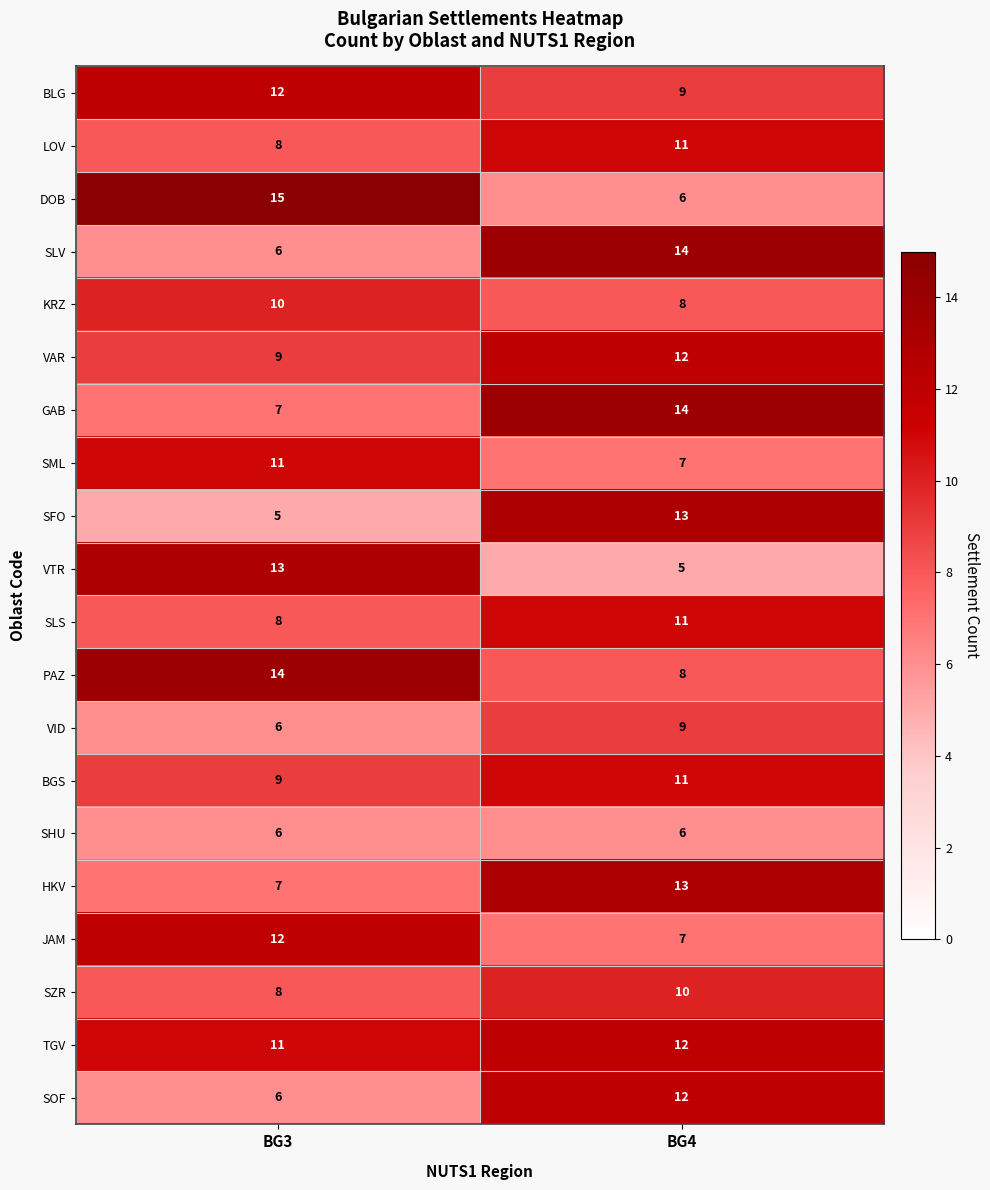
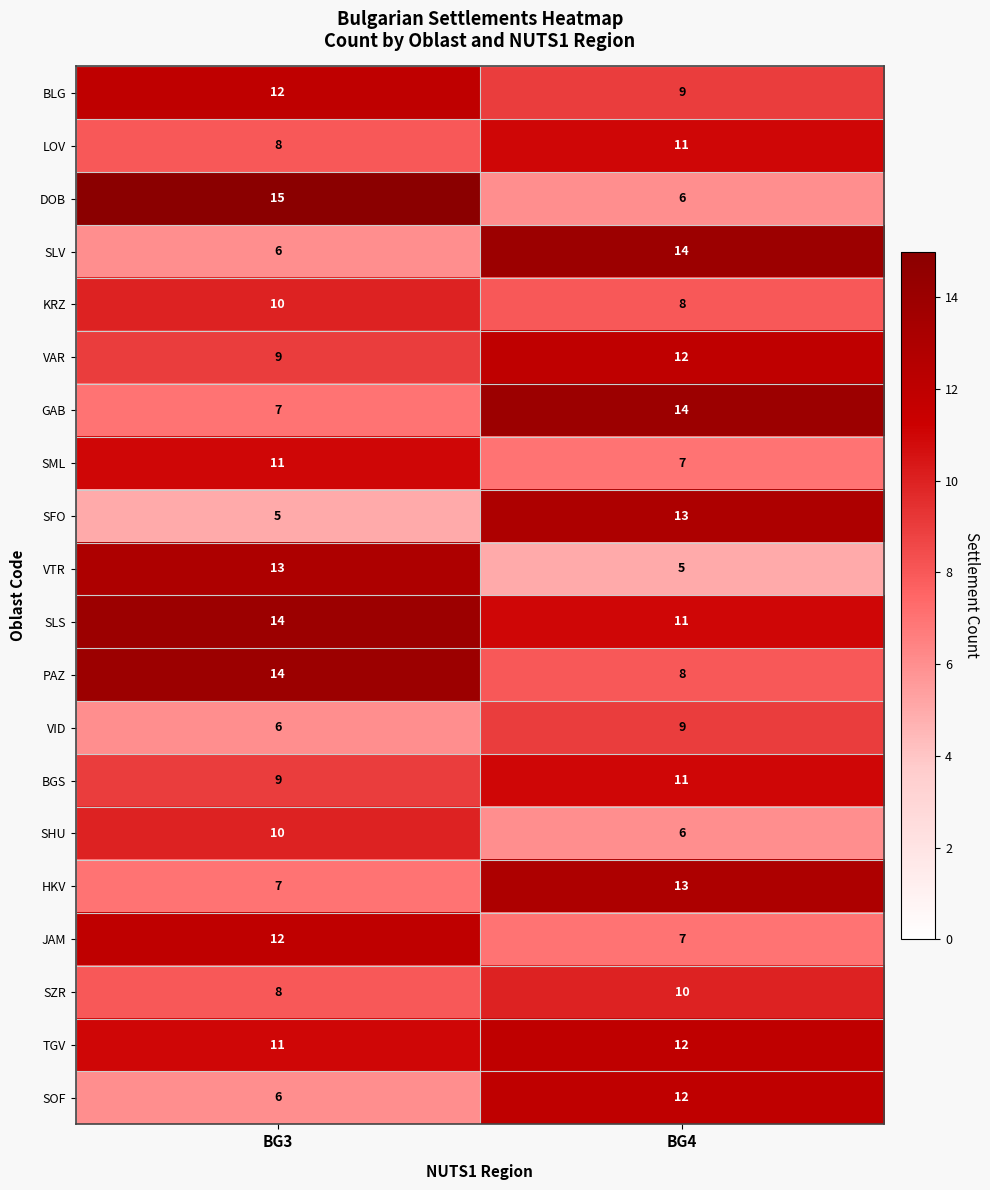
  {
    "BLG": {
      "BG3": 12,
      "BG4": 9
    },
    "LOV": {
      "BG3": 8,
      "BG4": 11
    },
    "DOB": {
      "BG3": 15,
      "BG4": 6
    },
    "SLV": {
      "BG3": 6,
      "BG4": 14
    },
    "KRZ": {
      "BG3": 10,
      "BG4": 8
    },
    "VAR": {
      "BG3": 9,
      "BG4": 12
    },
    "GAB": {
      "BG3": 7,
      "BG4": 14
    },
    "SML": {
      "BG3": 11,
      "BG4": 7
    },
    "SFO": {
      "BG3": 5,
      "BG4": 13
    },
    "VTR": {
      "BG3": 13,
      "BG4": 5
    },
    "SLS": {
-     "BG3": 8,
+     "BG3": 14,
      "BG4": 11
    },
    "PAZ": {
      "BG3": 14,
      "BG4": 8
    },
    "VID": {
      "BG3": 6,
      "BG4": 9
    },
    "BGS": {
      "BG3": 9,
      "BG4": 11
    },
    "SHU": {
-     "BG3": 6,
+     "BG3": 10,
      "BG4": 6
    },
    "HKV": {
      "BG3": 7,
      "BG4": 13
    },
    "JAM": {
      "BG3": 12,
      "BG4": 7
    },
    "SZR": {
      "BG3": 8,
      "BG4": 10
    },
    "TGV": {
      "BG3": 11,
      "BG4": 12
    },
    "SOF": {
      "BG3": 6,
      "BG4": 12
    }
  }
